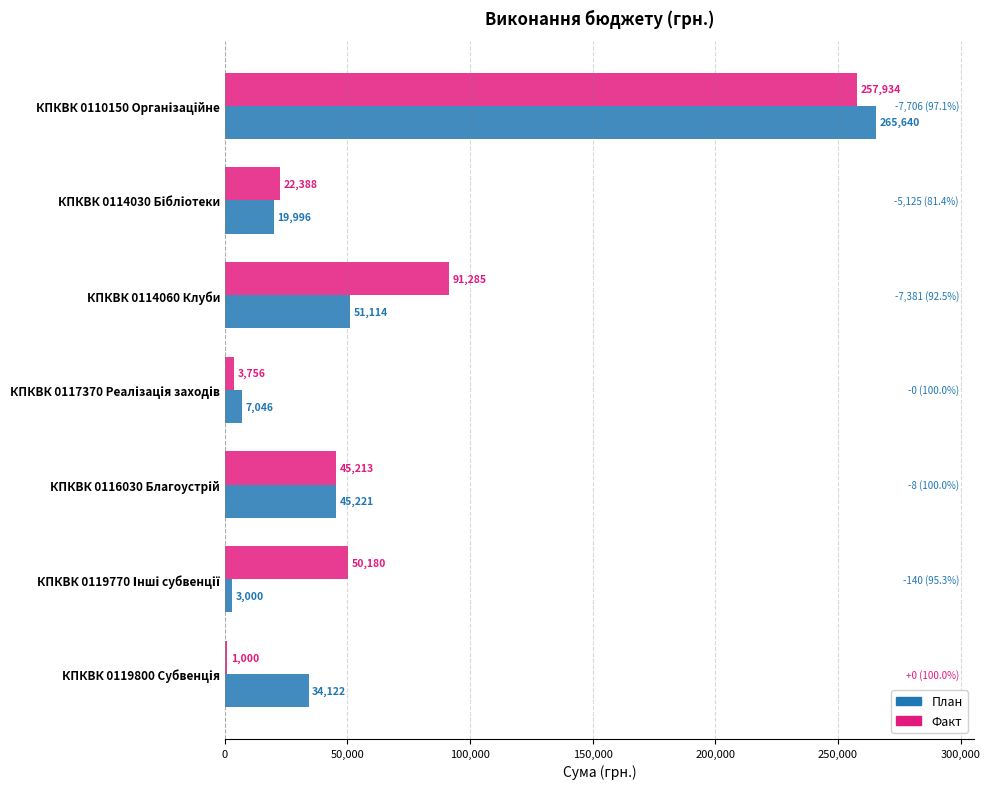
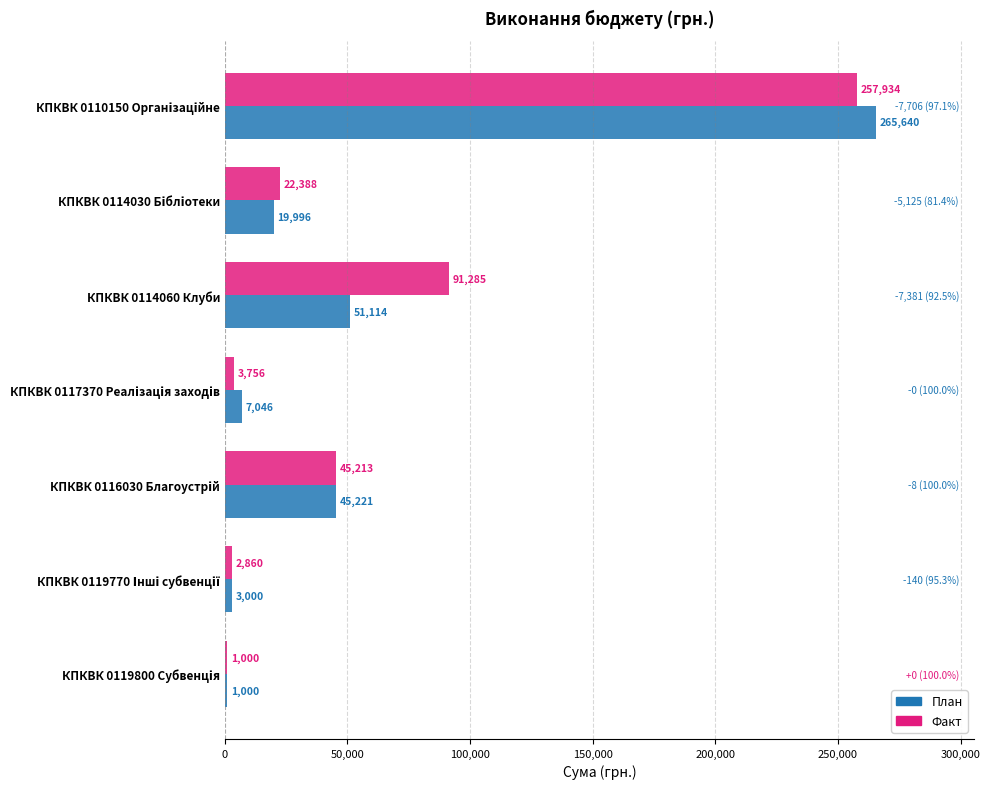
  {
    "План": {
      "КПКВК 0110150 Організаційне": "265,640",
      "КПКВК 0114030 Бібліотеки": "19,996",
      "КПКВК 0114060 Клуби": "51,114",
      "КПКВК 0117370 Реалізація заходів": "7,046",
      "КПКВК 0116030 Благоустрій": "45,221",
      "КПКВК 0119770 Інші субвенції": "3,000",
-     "КПКВК 0119800 Субвенція": "34,122"
+     "КПКВК 0119800 Субвенція": "1,000"
    },
    "Факт": {
      "КПКВК 0110150 Організаційне": "257,934",
      "КПКВК 0114030 Бібліотеки": "22,388",
      "КПКВК 0114060 Клуби": "91,285",
      "КПКВК 0117370 Реалізація заходів": "3,756",
      "КПКВК 0116030 Благоустрій": "45,213",
-     "КПКВК 0119770 Інші субвенції": "50,180",
+     "КПКВК 0119770 Інші субвенції": "2,860",
      "КПКВК 0119800 Субвенція": "1,000"
    }
  }
